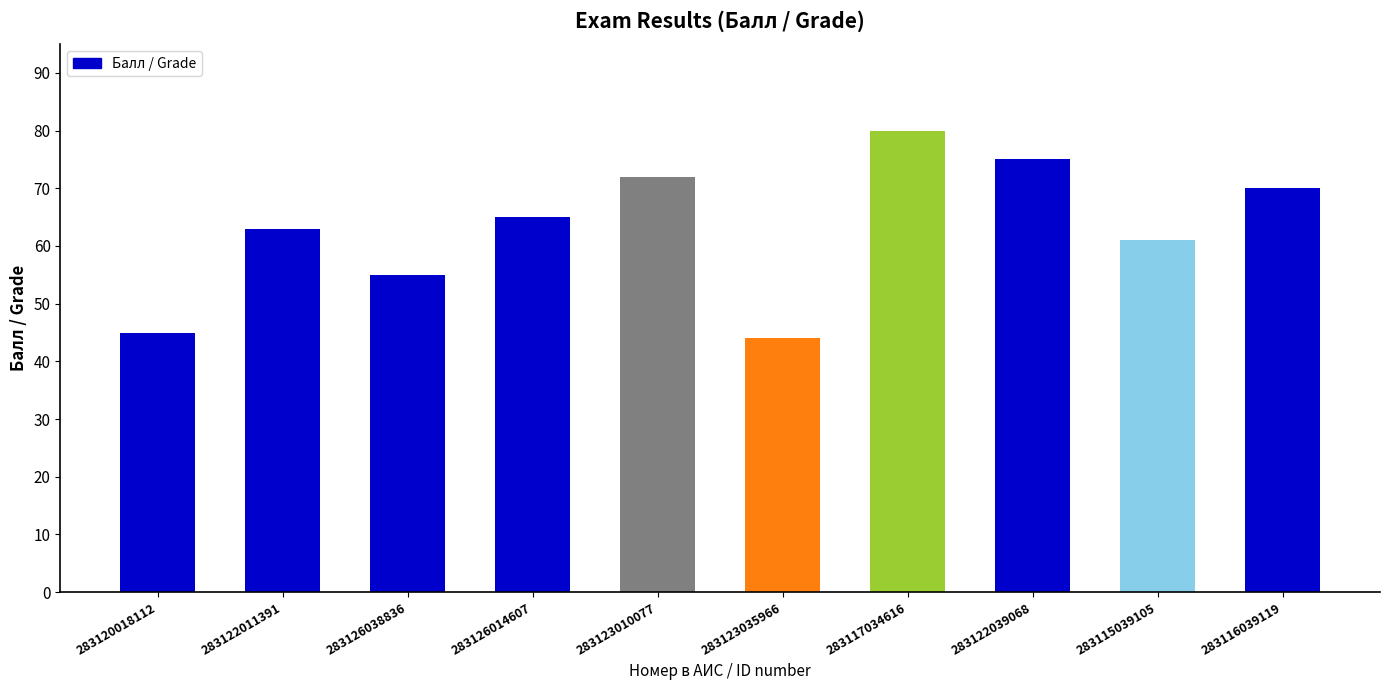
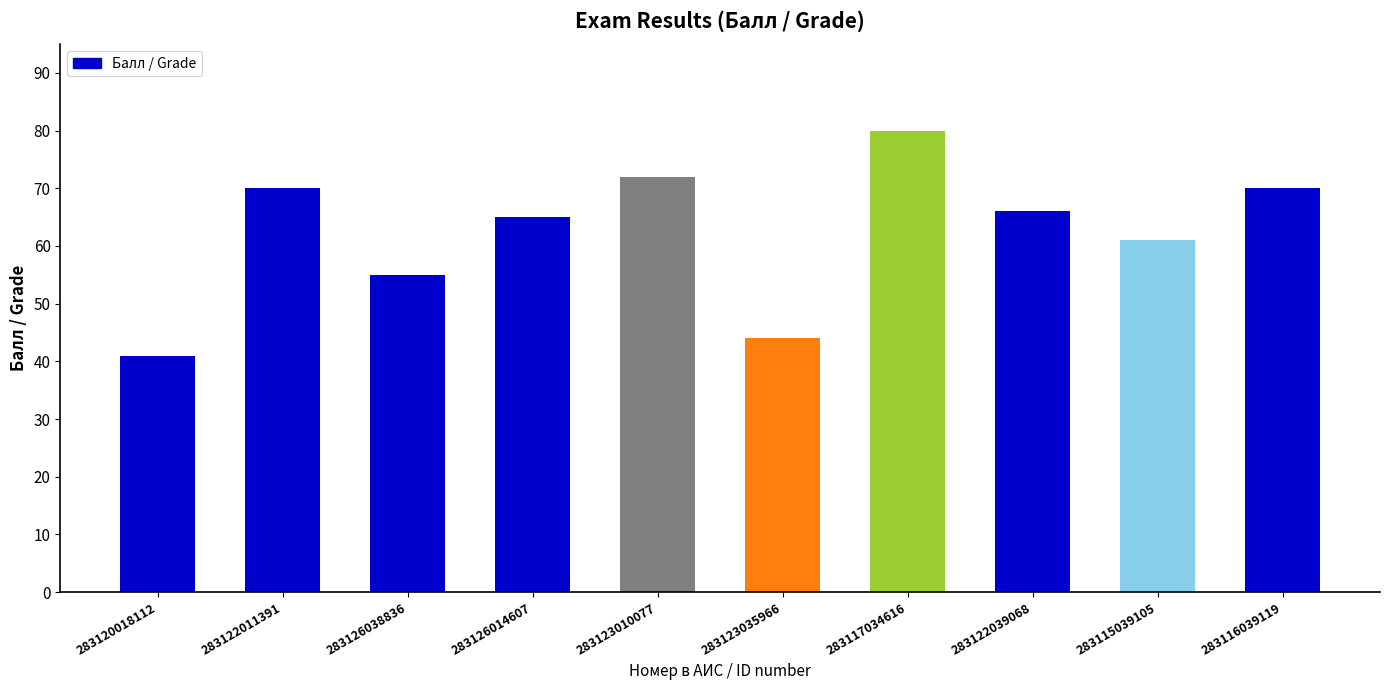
  {
-   "283120018112": 45,
-   "283122011391": 63,
+   "283120018112": 41,
+   "283122011391": 70,
    "283126038836": 55,
    "283126014607": 65,
    "283123010077": 72,
    "283123035966": 44,
    "283117034616": 80,
-   "283122039068": 75,
+   "283122039068": 66,
    "283115039105": 61,
    "283116039119": 70
  }
